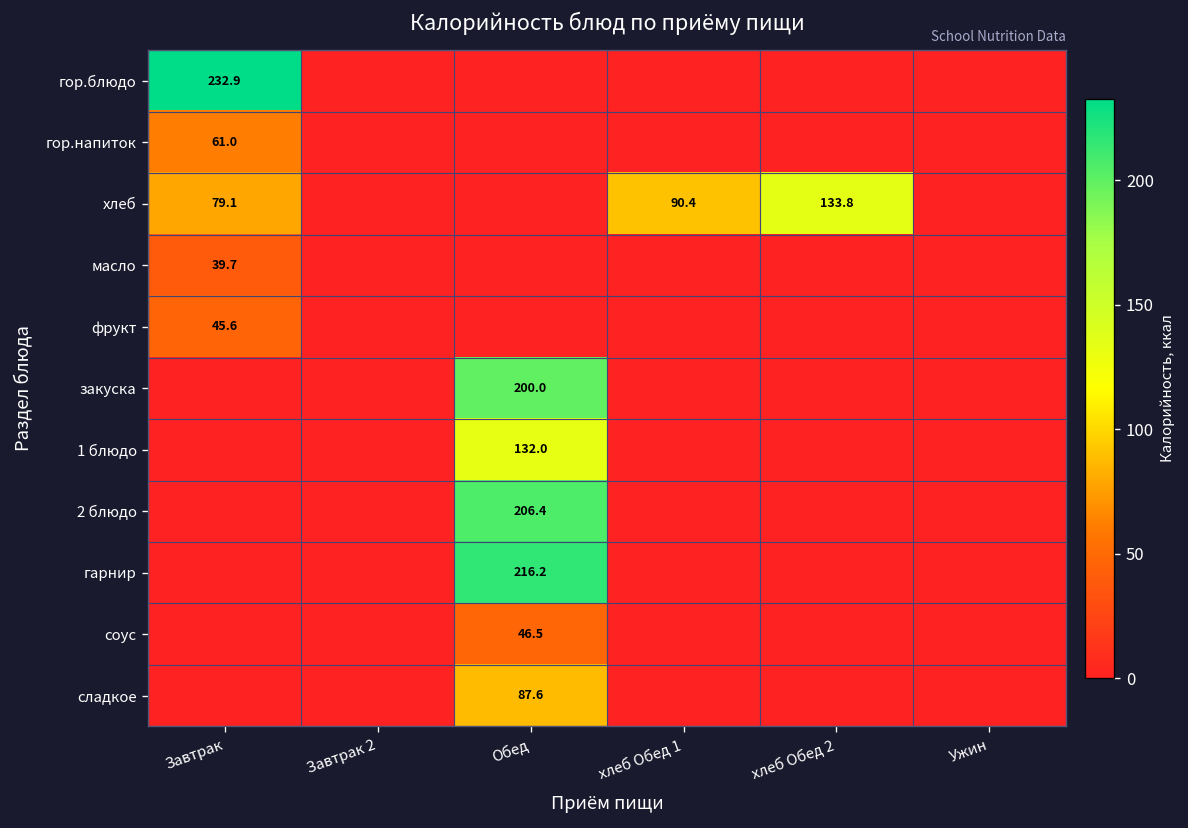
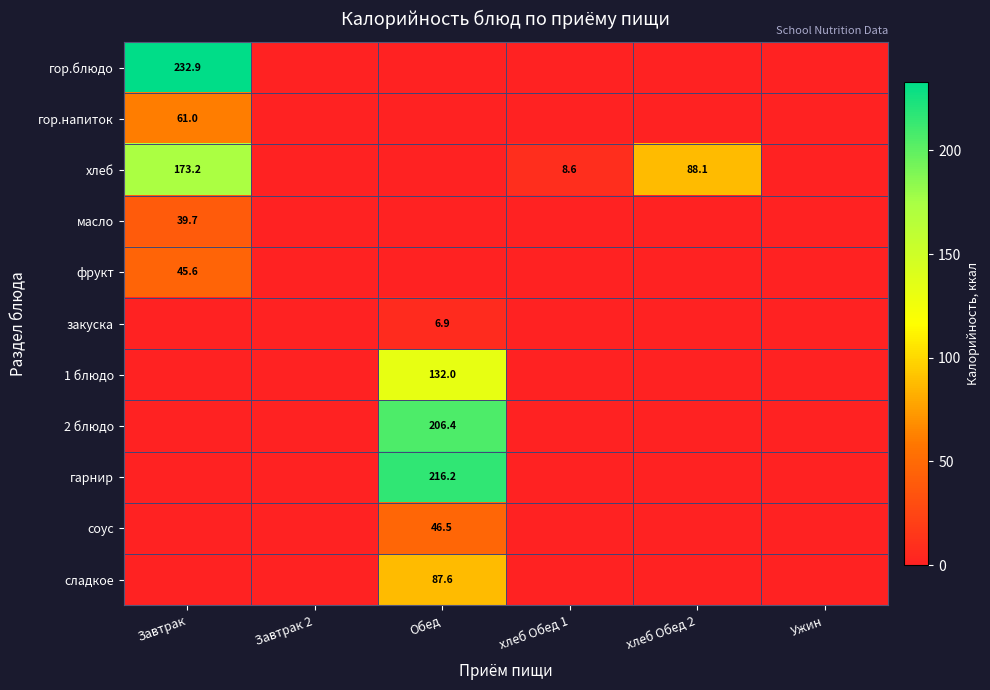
  {
    "гор.блюдо": {
      "Завтрак": 232.9
    },
    "гор.напиток": {
      "Завтрак": 61.0
    },
    "хлеб": {
-     "Завтрак": 79.1,
-     "хлеб Обед 1": 90.4,
-     "хлеб Обед 2": 133.8
+     "Завтрак": 173.2,
+     "хлеб Обед 1": 8.6,
+     "хлеб Обед 2": 88.1
    },
    "масло": {
      "Завтрак": 39.7
    },
    "фрукт": {
      "Завтрак": 45.6
    },
    "закуска": {
-     "Обед": 200.0
+     "Обед": 6.9
    },
    "1 блюдо": {
      "Обед": 132.0
    },
    "2 блюдо": {
      "Обед": 206.4
    },
    "гарнир": {
      "Обед": 216.2
    },
    "соус": {
      "Обед": 46.5
    },
    "сладкое": {
      "Обед": 87.6
    }
  }
